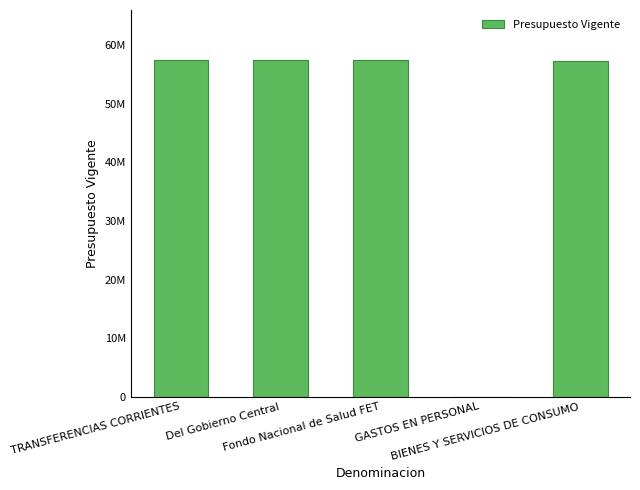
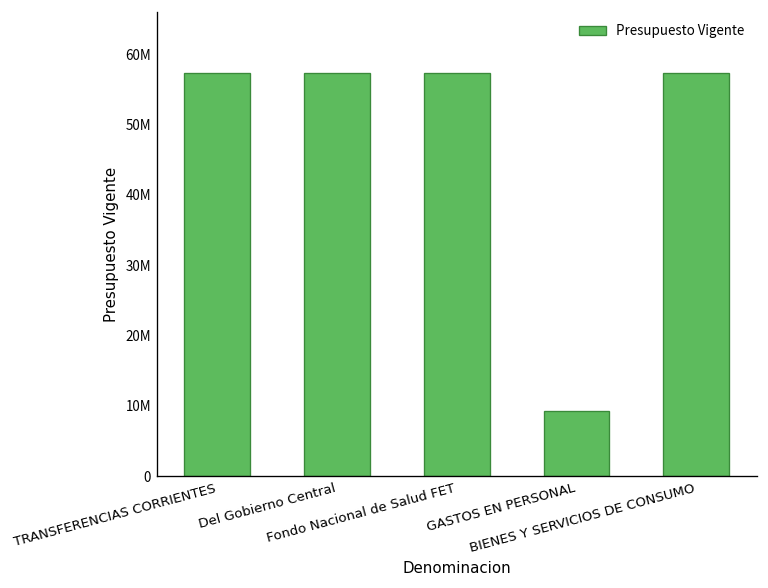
  {
    "TRANSFERENCIAS CORRIENTES": 57000000,
    "Del Gobierno Central": 57000000,
    "Fondo Nacional de Salud FET": 57000000,
-   "GASTOS EN PERSONAL": 0,
+   "GASTOS EN PERSONAL": 9000000,
    "BIENES Y SERVICIOS DE CONSUMO": 57000000
  }
